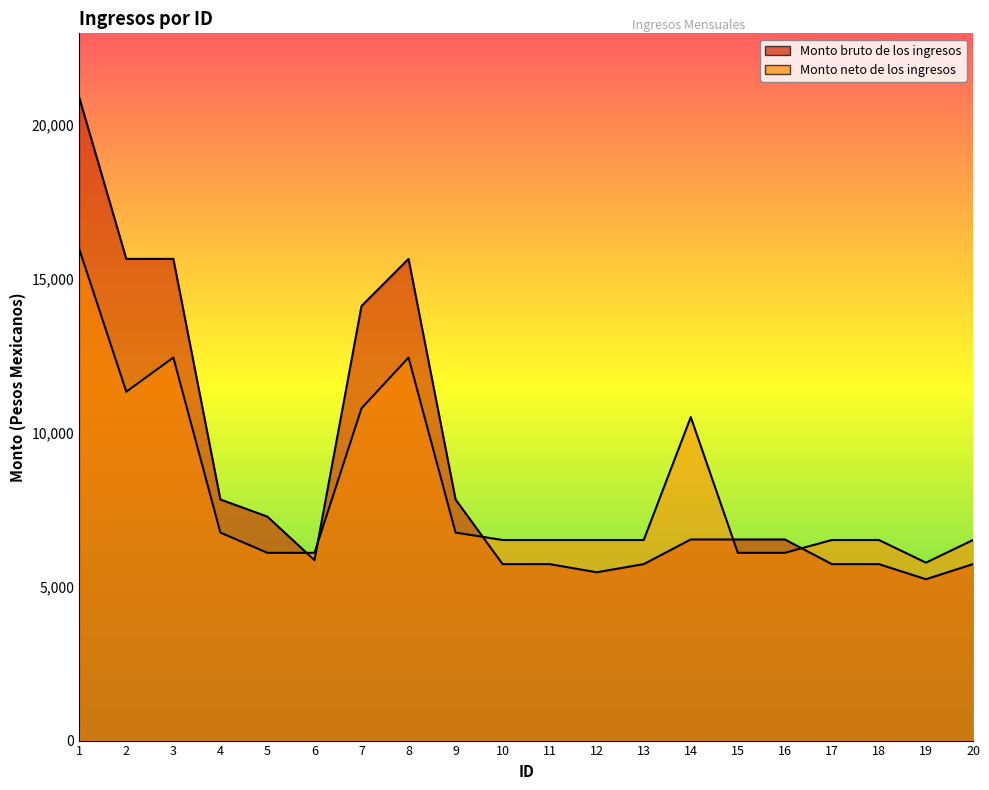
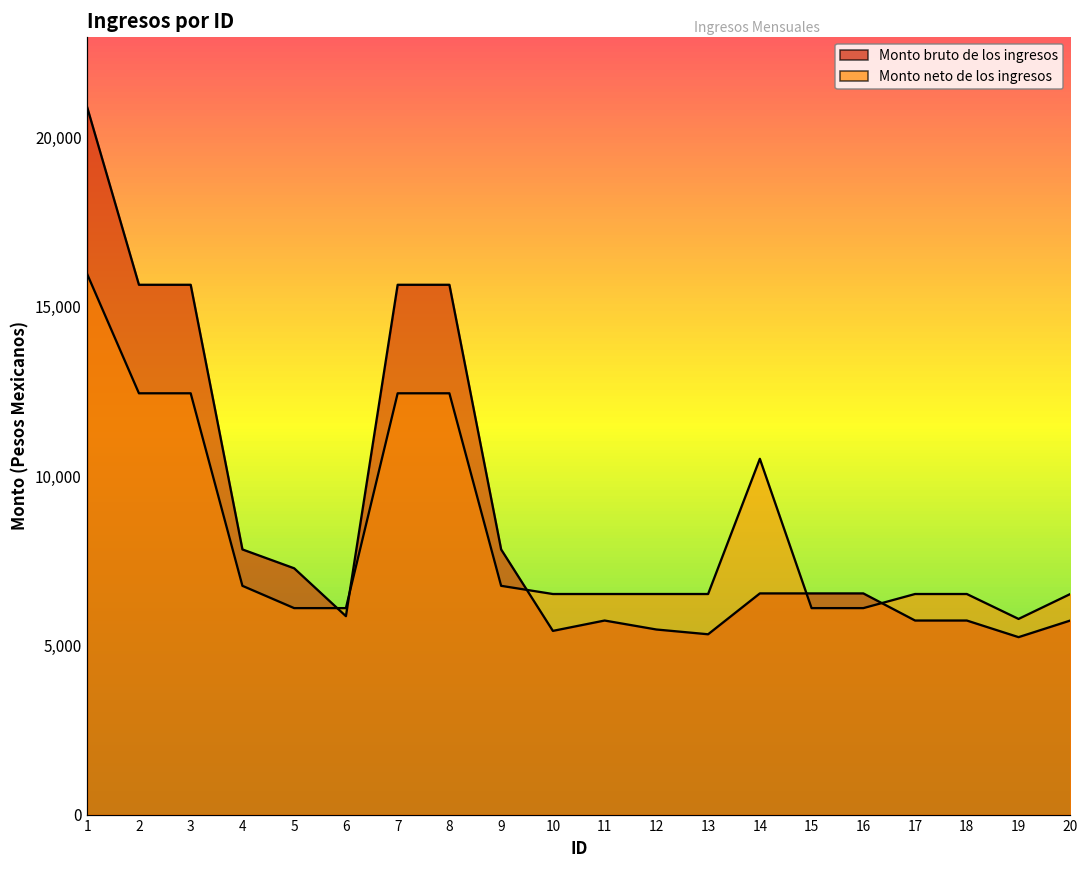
  {
    "Monto bruto de los ingresos": {
      "1": "20,900",
      "2": "15,700",
      "3": "15,700",
      "4": "7,800",
      "5": "7,300",
      "6": "5,900",
-     "7": "14,100",
+     "7": "15,700",
      "8": "15,700",
      "9": "7,800",
-     "10": "5,700",
+     "10": "5,400",
      "11": "5,700",
      "12": "5,500",
-     "13": "5,700",
+     "13": "5,300",
      "14": "6,500",
      "15": "6,500",
      "16": "6,500",
      "17": "5,700",
      "18": "5,700",
      "19": "5,200",
      "20": "5,700"
    },
    "Monto neto de los ingresos": {
      "1": "16,000",
-     "2": "11,300",
+     "2": "12,400",
      "3": "12,400",
      "4": "6,800",
      "5": "6,100",
      "6": "6,100",
-     "7": "10,800",
+     "7": "12,400",
      "8": "12,400",
      "9": "6,800",
      "10": "6,500",
      "11": "6,500",
      "12": "6,500",
      "13": "6,500",
      "14": "10,500",
      "15": "6,100",
      "16": "6,100",
      "17": "6,500",
      "18": "6,500",
      "19": "5,800",
      "20": "6,500"
    }
  }
